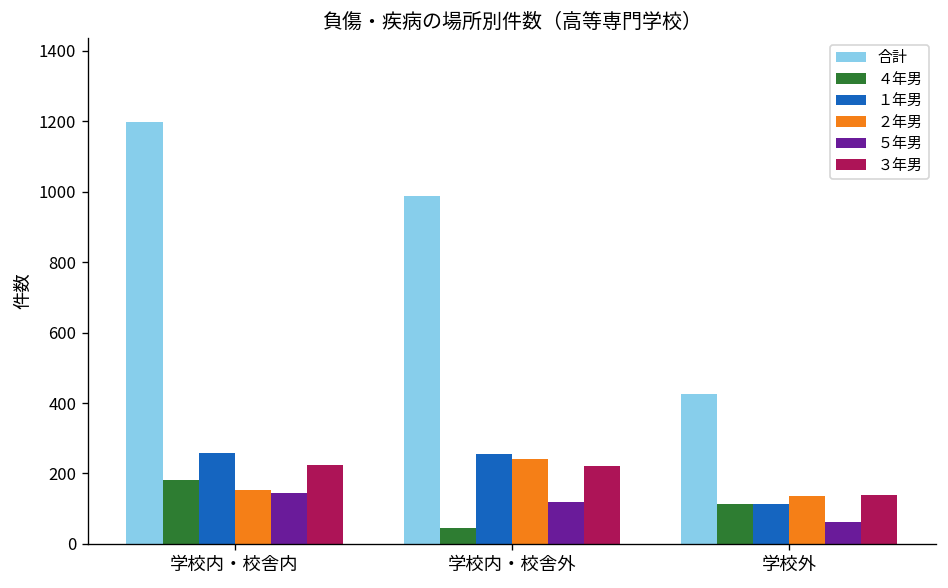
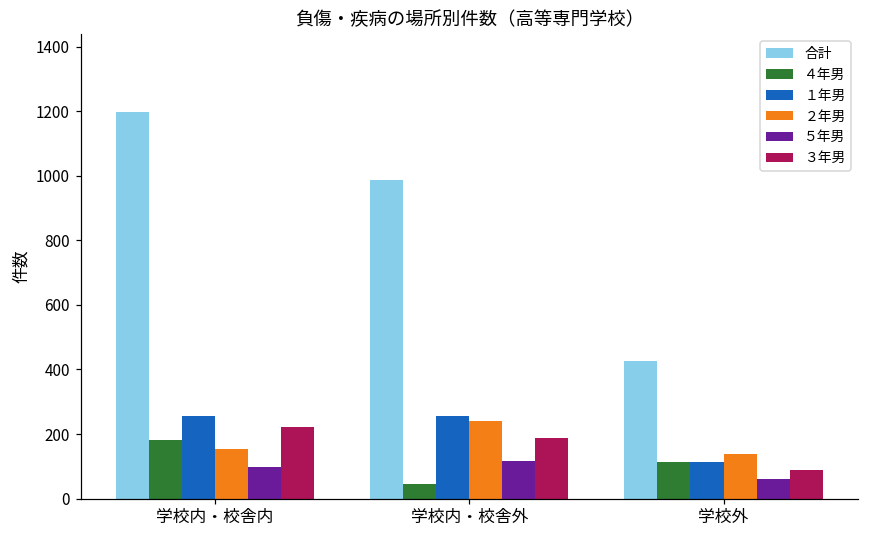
  {
    "合計": {
      "学校内・校舎内": 1200,
      "学校内・校舎外": 990,
      "学校外": 430
    },
    "４年男": {
      "学校内・校舎内": 180,
      "学校内・校舎外": 50,
      "学校外": 110
    },
    "１年男": {
      "学校内・校舎内": 260,
      "学校内・校舎外": 260,
      "学校外": 110
    },
    "２年男": {
      "学校内・校舎内": 150,
      "学校内・校舎外": 240,
      "学校外": 140
    },
    "５年男": {
-     "学校内・校舎内": 150,
+     "学校内・校舎内": 100,
      "学校内・校舎外": 120,
      "学校外": 60
    },
    "３年男": {
      "学校内・校舎内": 220,
-     "学校内・校舎外": 220,
-     "学校外": 140
+     "学校内・校舎外": 190,
+     "学校外": 90
    }
  }
